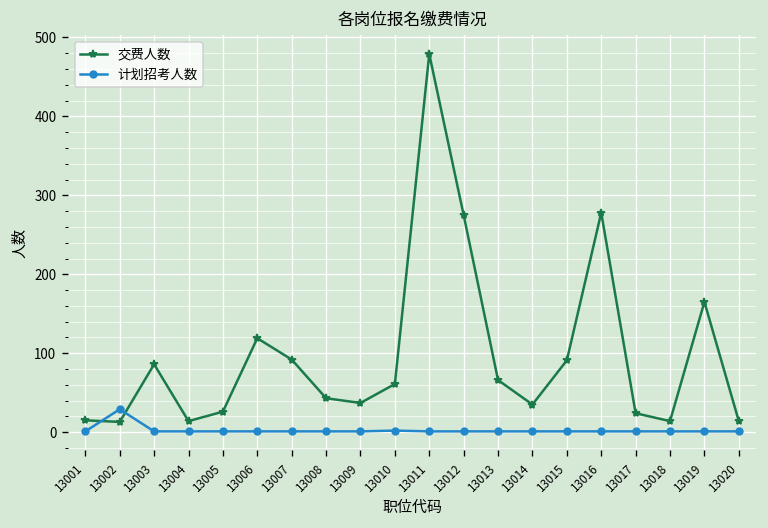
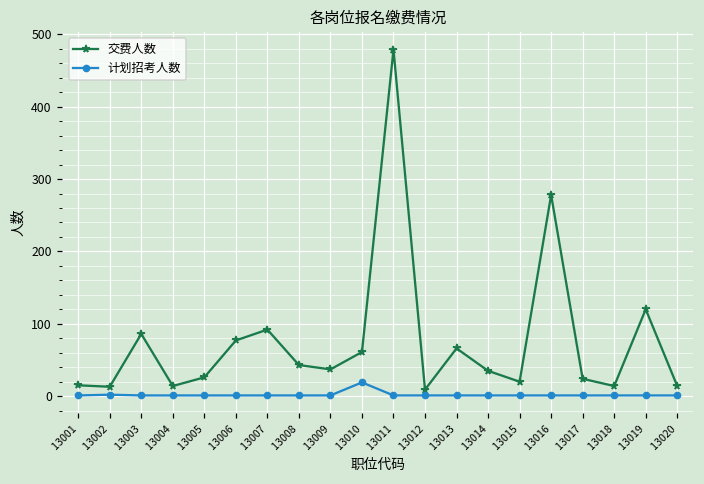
  {
    "交费人数": {
      "13001": 20,
      "13002": 10,
      "13003": 90,
      "13004": 10,
      "13005": 30,
-     "13006": 120,
+     "13006": 80,
      "13007": 90,
      "13008": 40,
      "13009": 40,
      "13010": 60,
      "13011": 480,
-     "13012": 280,
+     "13012": 10,
      "13013": 70,
      "13014": 40,
-     "13015": 90,
+     "13015": 20,
      "13016": 280,
      "13017": 20,
      "13018": 10,
-     "13019": 170,
+     "13019": 120,
      "13020": 10
    },
    "计划招考人数": {
      "13001": 0,
-     "13002": 30,
+     "13002": 0,
      "13003": 0,
      "13004": 0,
      "13005": 0,
      "13006": 0,
      "13007": 0,
      "13008": 0,
      "13009": 0,
-     "13010": 0,
+     "13010": 20,
      "13011": 0,
      "13012": 0,
      "13013": 0,
      "13014": 0,
      "13015": 0,
      "13016": 0,
      "13017": 0,
      "13018": 0,
      "13019": 0,
      "13020": 0
    }
  }
